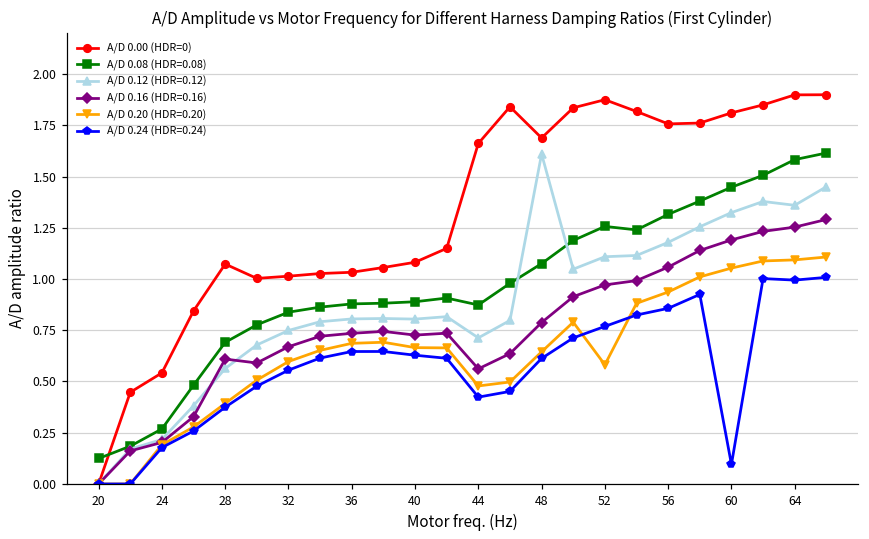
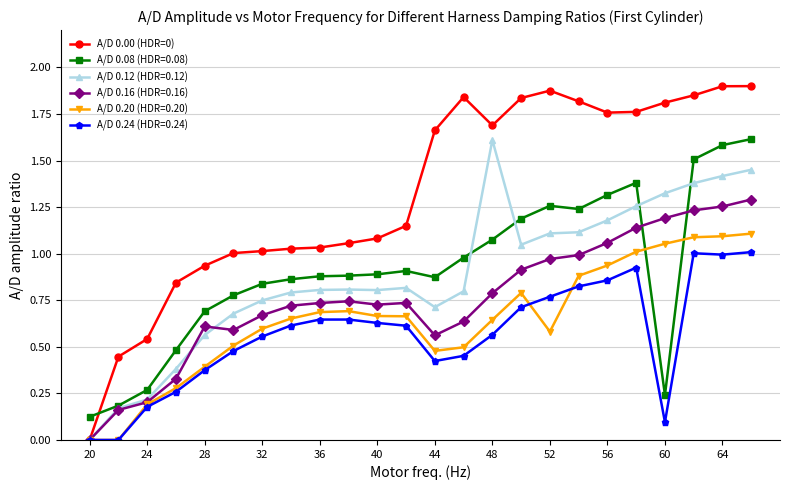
  {
    "A/D 0.00 (HDR=0)": {
      "24": 0.54,
-     "28": 1.07,
+     "28": 0.94,
      "32": 1.01,
      "36": 1.03,
      "40": 1.08,
      "44": 1.66,
      "48": 1.69,
      "52": 1.87,
      "56": 1.76,
      "60": 1.81,
      "64": 1.90
    },
    "A/D 0.08 (HDR=0.08)": {
      "20": 0.12,
      "24": 0.27,
      "28": 0.69,
      "32": 0.84,
      "36": 0.88,
      "40": 0.89,
      "44": 0.87,
      "48": 1.08,
      "52": 1.26,
      "56": 1.32,
-     "60": 1.45,
+     "60": 0.24,
      "64": 1.58
    },
    "A/D 0.12 (HDR=0.12)": {
      "24": 0.22,
      "28": 0.56,
      "32": 0.75,
      "36": 0.81,
      "40": 0.80,
      "44": 0.71,
      "48": 1.61,
      "52": 1.11,
      "56": 1.18,
      "60": 1.32,
-     "64": 1.36
+     "64": 1.42
    },
    "A/D 0.16 (HDR=0.16)": {
      "28": 0.61,
      "32": 0.67,
      "36": 0.74,
      "40": 0.73,
      "44": 0.56,
      "48": 0.79,
      "52": 0.97,
      "56": 1.06,
      "60": 1.19,
      "64": 1.25
    },
    "A/D 0.20 (HDR=0.20)": {
      "28": 0.39,
      "32": 0.60,
      "36": 0.69,
      "40": 0.67,
      "44": 0.48,
      "48": 0.64,
      "52": 0.58,
      "56": 0.94,
      "60": 1.05,
      "64": 1.09
    },
    "A/D 0.24 (HDR=0.24)": {
      "28": 0.37,
      "32": 0.56,
      "36": 0.65,
      "40": 0.63,
      "44": 0.42,
-     "48": 0.61,
+     "48": 0.56,
      "52": 0.77,
      "56": 0.86,
      "60": 0.10,
      "64": 0.99
    }
  }
